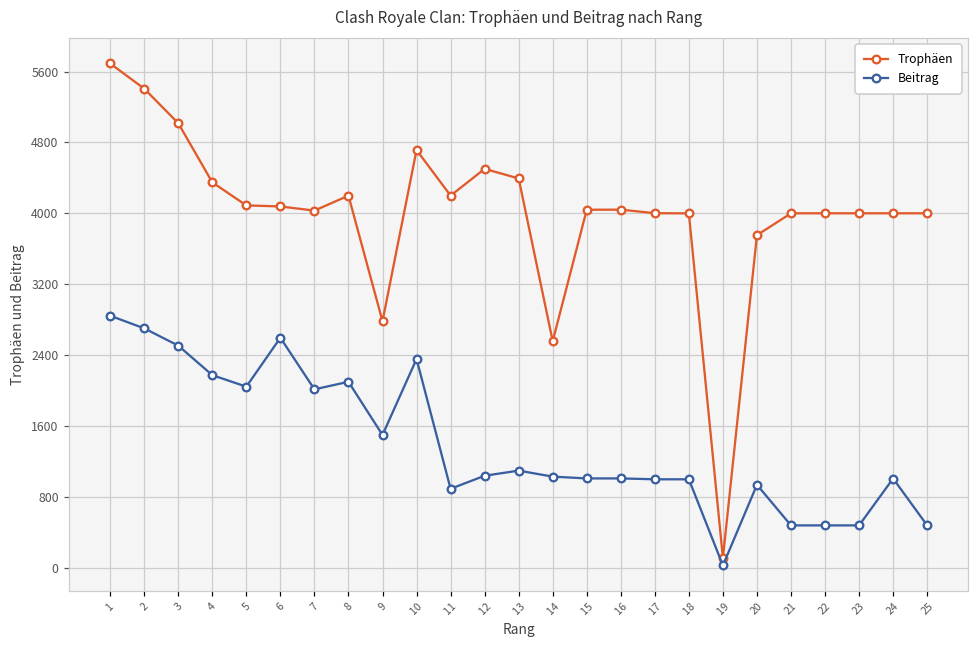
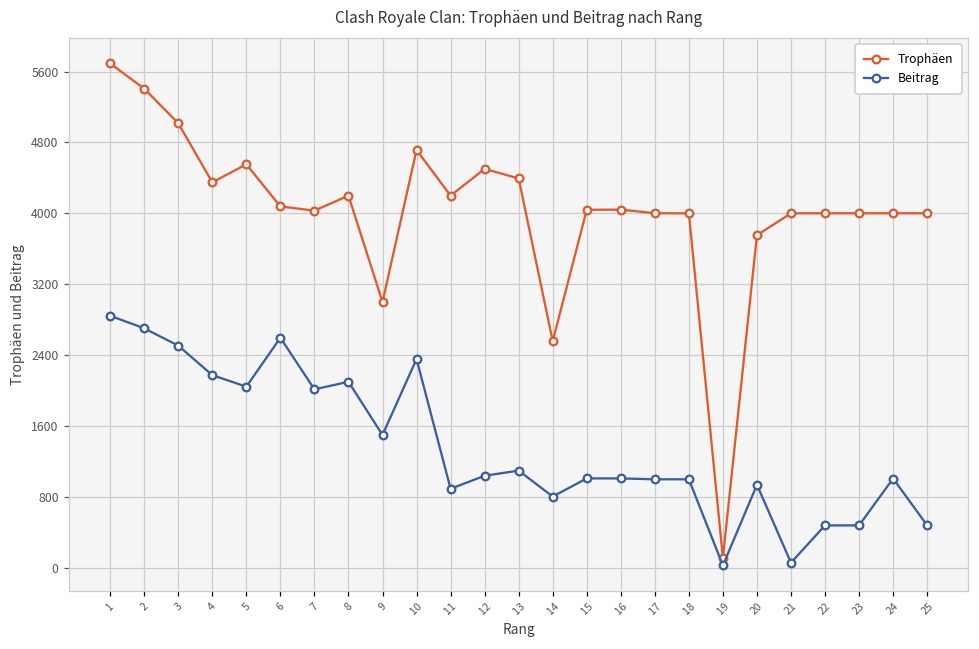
  {
    "Trophäen": {
      "1": 5700,
      "2": 5400,
      "3": 5000,
      "4": 4400,
-     "5": 4100,
+     "5": 4600,
      "6": 4100,
      "7": 4000,
      "8": 4200,
-     "9": 2800,
+     "9": 3000,
      "10": 4700,
      "11": 4200,
      "12": 4500,
      "13": 4400,
      "14": 2600,
      "15": 4000,
      "16": 4000,
      "17": 4000,
      "18": 4000,
      "19": 100,
      "20": 3800,
      "21": 4000,
      "22": 4000,
      "23": 4000,
      "24": 4000,
      "25": 4000
    },
    "Beitrag": {
      "1": 2800,
      "2": 2700,
      "3": 2500,
      "4": 2200,
      "5": 2000,
      "6": 2600,
      "7": 2000,
      "8": 2100,
      "9": 1500,
      "10": 2400,
      "11": 900,
      "12": 1000,
      "13": 1100,
-     "14": 1000,
+     "14": 800,
      "15": 1000,
      "16": 1000,
      "17": 1000,
      "18": 1000,
      "19": 0,
      "20": 900,
-     "21": 500,
+     "21": 100,
      "22": 500,
      "23": 500,
      "24": 1000,
      "25": 500
    }
  }
